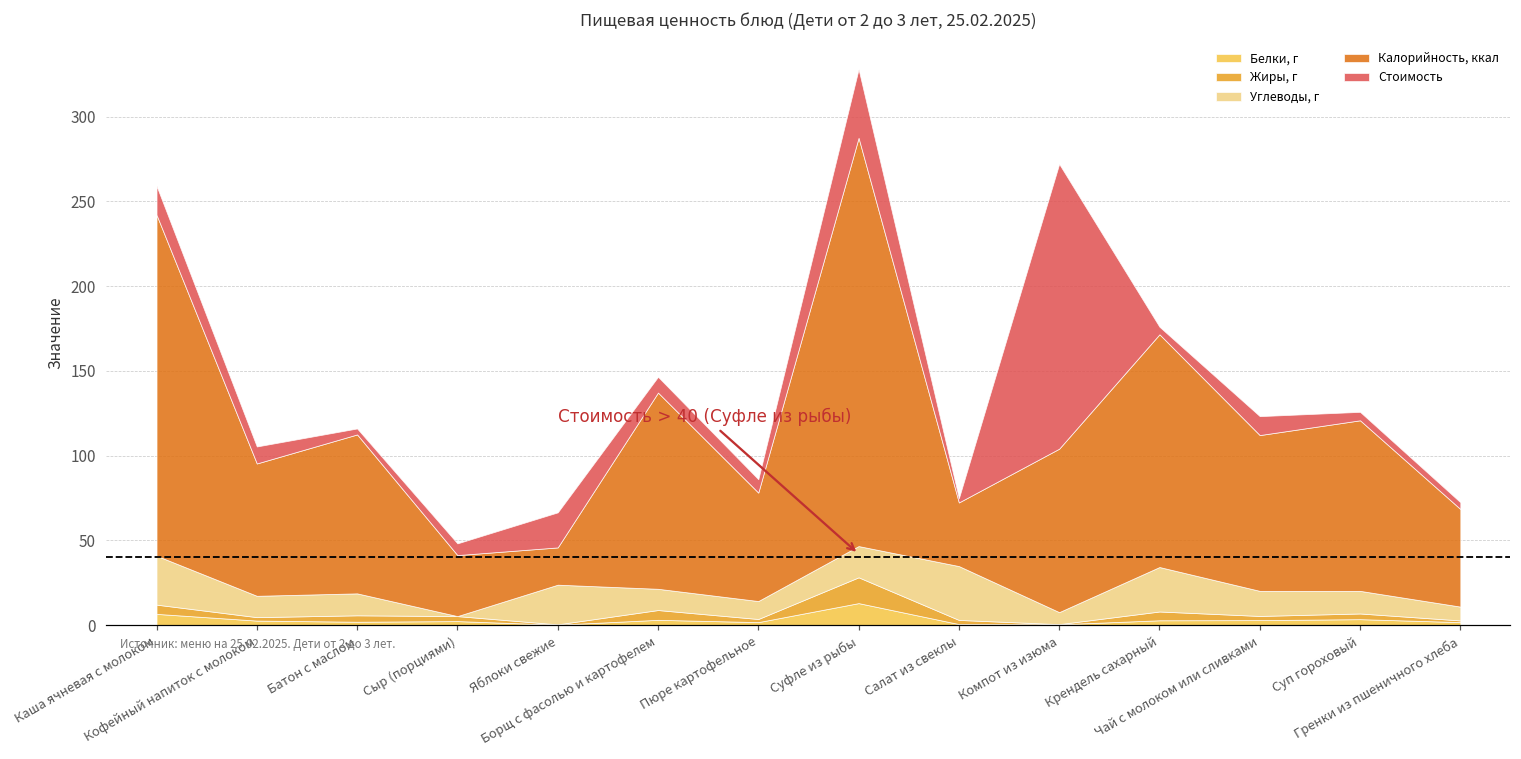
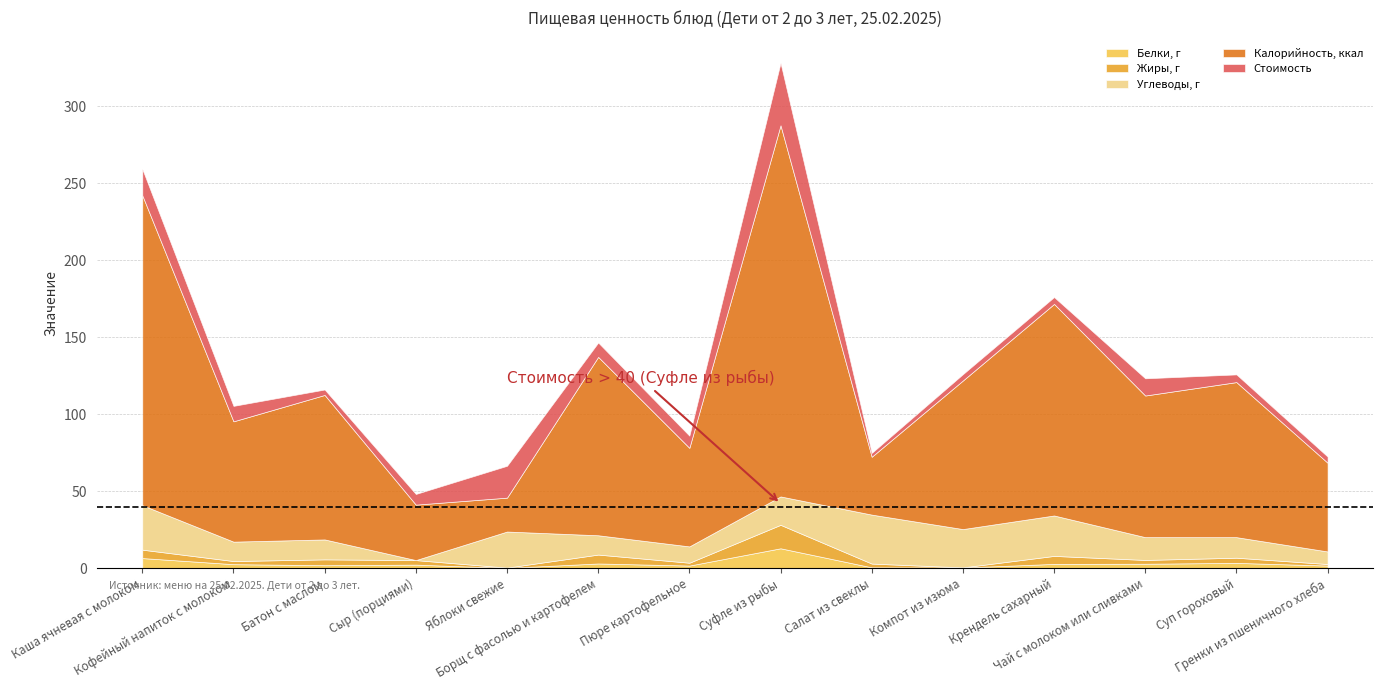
  {
    "Углеводы, г": {
      "Каша ячневая с молоком": 29,
      "Кофейный напиток с молоком": 13,
      "Батон с маслом": 13,
      "Яблоки свежие": 23,
      "Борщ с фасолью и картофелем": 13,
      "Пюре картофельное": 11,
      "Суфле из рыбы": 18,
      "Салат из свеклы": 32,
-     "Компот из изюма": 7,
+     "Компот из изюма": 25,
      "Крендель сахарный": 26,
      "Чай с молоком или сливками": 15,
      "Суп гороховый": 13,
      "Гренки из пшеничного хлеба": 8
    },
    "Стоимость": {
      "Каша ячневая с молоком": 17,
      "Кофейный напиток с молоком": 10,
      "Батон с маслом": 4,
      "Сыр (порциями)": 7,
      "Борщ с фасолью и картофелем": 9,
      "Суфле из рыбы": 41,
      "Салат из свеклы": 3,
-     "Компот из изюма": 168,
+     "Компот из изюма": 4,
      "Крендель сахарный": 4,
      "Чай с молоком или сливками": 11,
      "Суп гороховый": 5,
      "Гренки из пшеничного хлеба": 4
    }
  }
